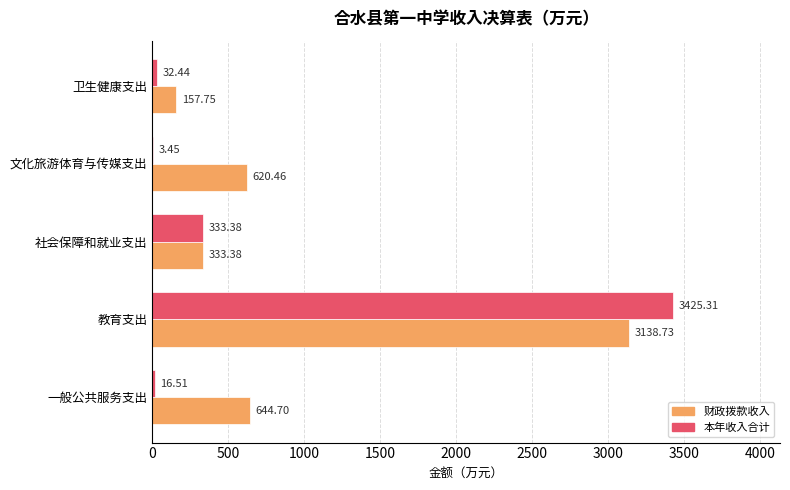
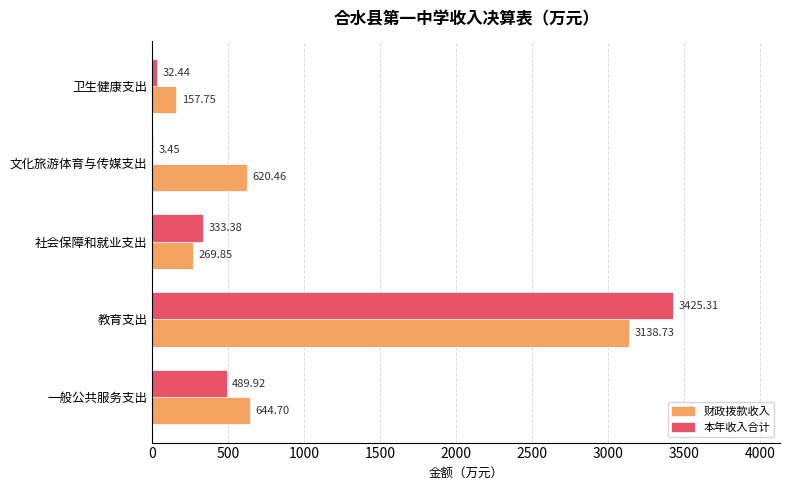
  {
    "财政拨款收入": {
      "卫生健康支出": 157.75,
      "文化旅游体育与传媒支出": 620.46,
-     "社会保障和就业支出": 333.38,
+     "社会保障和就业支出": 269.85,
      "教育支出": 3138.73,
      "一般公共服务支出": 644.70
    },
    "本年收入合计": {
      "卫生健康支出": 32.44,
      "文化旅游体育与传媒支出": 3.45,
      "社会保障和就业支出": 333.38,
      "教育支出": 3425.31,
-     "一般公共服务支出": 16.51
+     "一般公共服务支出": 489.92
    }
  }
